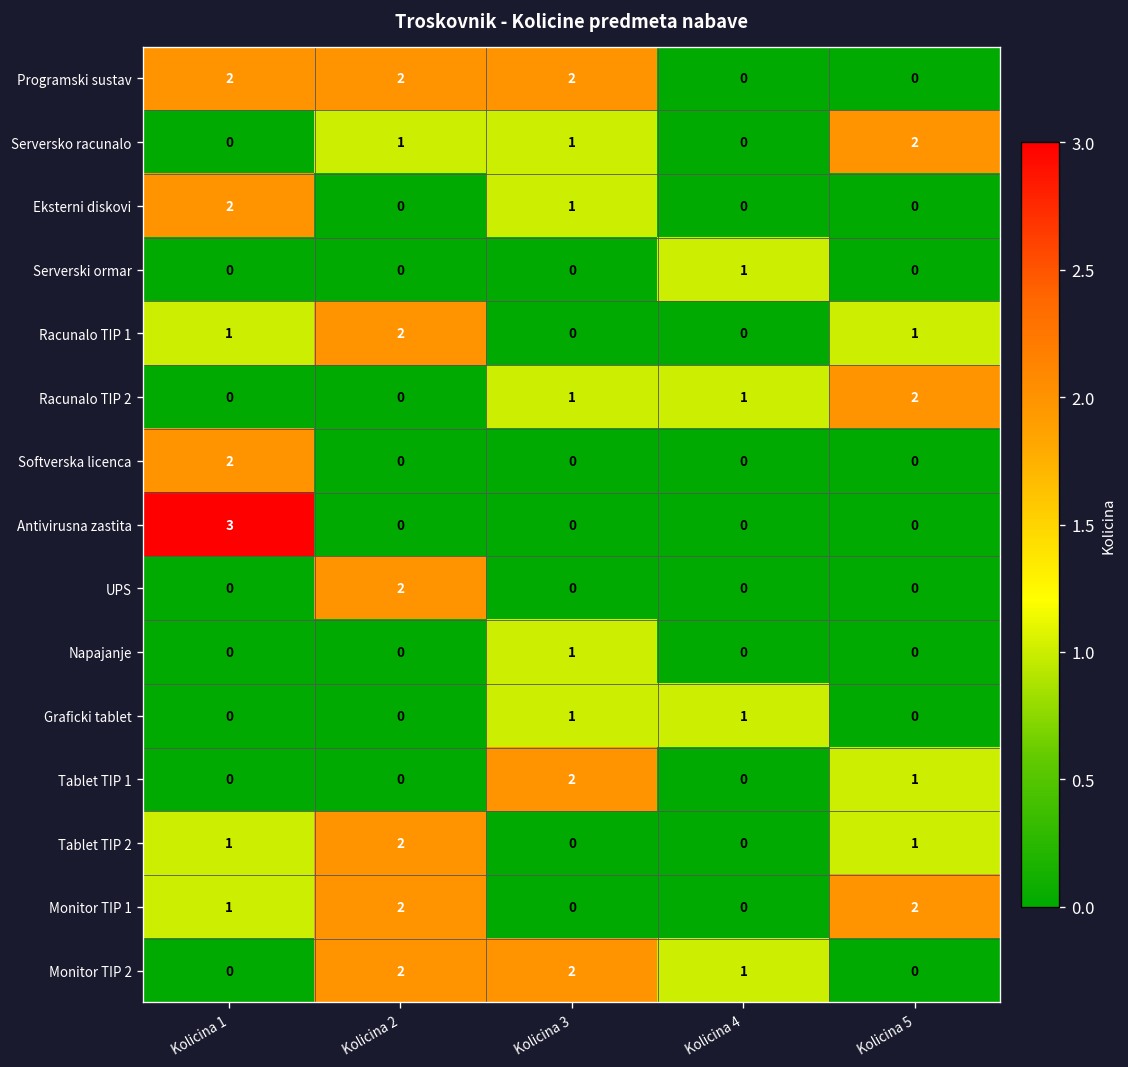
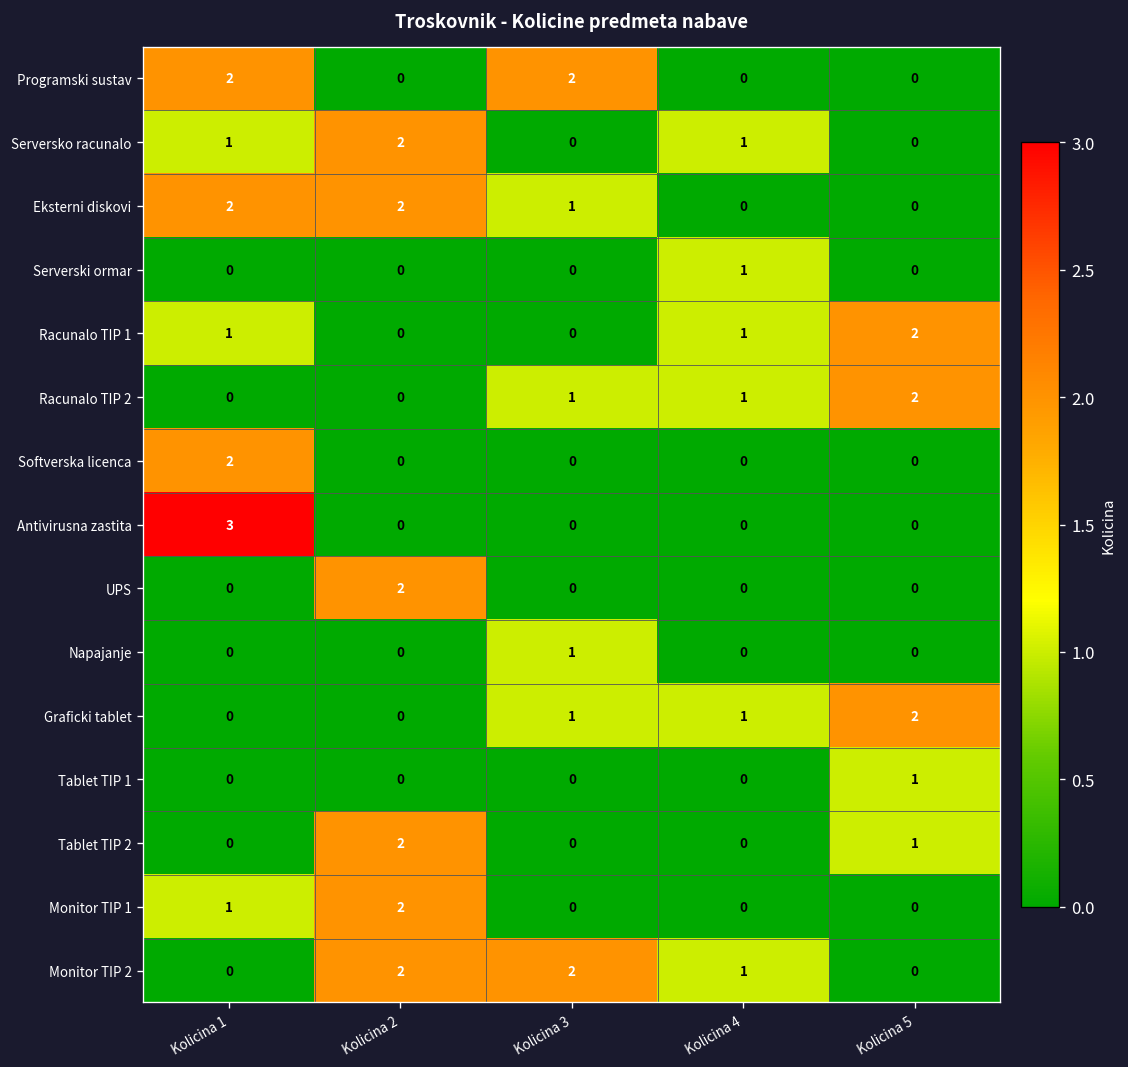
  {
    "Programski sustav": {
      "Kolicina 1": 2,
-     "Kolicina 2": 2,
+     "Kolicina 2": 0,
      "Kolicina 3": 2,
      "Kolicina 4": 0,
      "Kolicina 5": 0
    },
    "Serversko racunalo": {
-     "Kolicina 1": 0,
-     "Kolicina 2": 1,
-     "Kolicina 3": 1,
-     "Kolicina 4": 0,
-     "Kolicina 5": 2
+     "Kolicina 1": 1,
+     "Kolicina 2": 2,
+     "Kolicina 3": 0,
+     "Kolicina 4": 1,
+     "Kolicina 5": 0
    },
    "Eksterni diskovi": {
      "Kolicina 1": 2,
-     "Kolicina 2": 0,
+     "Kolicina 2": 2,
      "Kolicina 3": 1,
      "Kolicina 4": 0,
      "Kolicina 5": 0
    },
    "Serverski ormar": {
      "Kolicina 1": 0,
      "Kolicina 2": 0,
      "Kolicina 3": 0,
      "Kolicina 4": 1,
      "Kolicina 5": 0
    },
    "Racunalo TIP 1": {
      "Kolicina 1": 1,
-     "Kolicina 2": 2,
+     "Kolicina 2": 0,
      "Kolicina 3": 0,
-     "Kolicina 4": 0,
-     "Kolicina 5": 1
+     "Kolicina 4": 1,
+     "Kolicina 5": 2
    },
    "Racunalo TIP 2": {
      "Kolicina 1": 0,
      "Kolicina 2": 0,
      "Kolicina 3": 1,
      "Kolicina 4": 1,
      "Kolicina 5": 2
    },
    "Softverska licenca": {
      "Kolicina 1": 2,
      "Kolicina 2": 0,
      "Kolicina 3": 0,
      "Kolicina 4": 0,
      "Kolicina 5": 0
    },
    "Antivirusna zastita": {
      "Kolicina 1": 3,
      "Kolicina 2": 0,
      "Kolicina 3": 0,
      "Kolicina 4": 0,
      "Kolicina 5": 0
    },
    "UPS": {
      "Kolicina 1": 0,
      "Kolicina 2": 2,
      "Kolicina 3": 0,
      "Kolicina 4": 0,
      "Kolicina 5": 0
    },
    "Napajanje": {
      "Kolicina 1": 0,
      "Kolicina 2": 0,
      "Kolicina 3": 1,
      "Kolicina 4": 0,
      "Kolicina 5": 0
    },
    "Graficki tablet": {
      "Kolicina 1": 0,
      "Kolicina 2": 0,
      "Kolicina 3": 1,
      "Kolicina 4": 1,
-     "Kolicina 5": 0
+     "Kolicina 5": 2
    },
    "Tablet TIP 1": {
      "Kolicina 1": 0,
      "Kolicina 2": 0,
-     "Kolicina 3": 2,
+     "Kolicina 3": 0,
      "Kolicina 4": 0,
      "Kolicina 5": 1
    },
    "Tablet TIP 2": {
-     "Kolicina 1": 1,
+     "Kolicina 1": 0,
      "Kolicina 2": 2,
      "Kolicina 3": 0,
      "Kolicina 4": 0,
      "Kolicina 5": 1
    },
    "Monitor TIP 1": {
      "Kolicina 1": 1,
      "Kolicina 2": 2,
      "Kolicina 3": 0,
      "Kolicina 4": 0,
-     "Kolicina 5": 2
+     "Kolicina 5": 0
    },
    "Monitor TIP 2": {
      "Kolicina 1": 0,
      "Kolicina 2": 2,
      "Kolicina 3": 2,
      "Kolicina 4": 1,
      "Kolicina 5": 0
    }
  }
